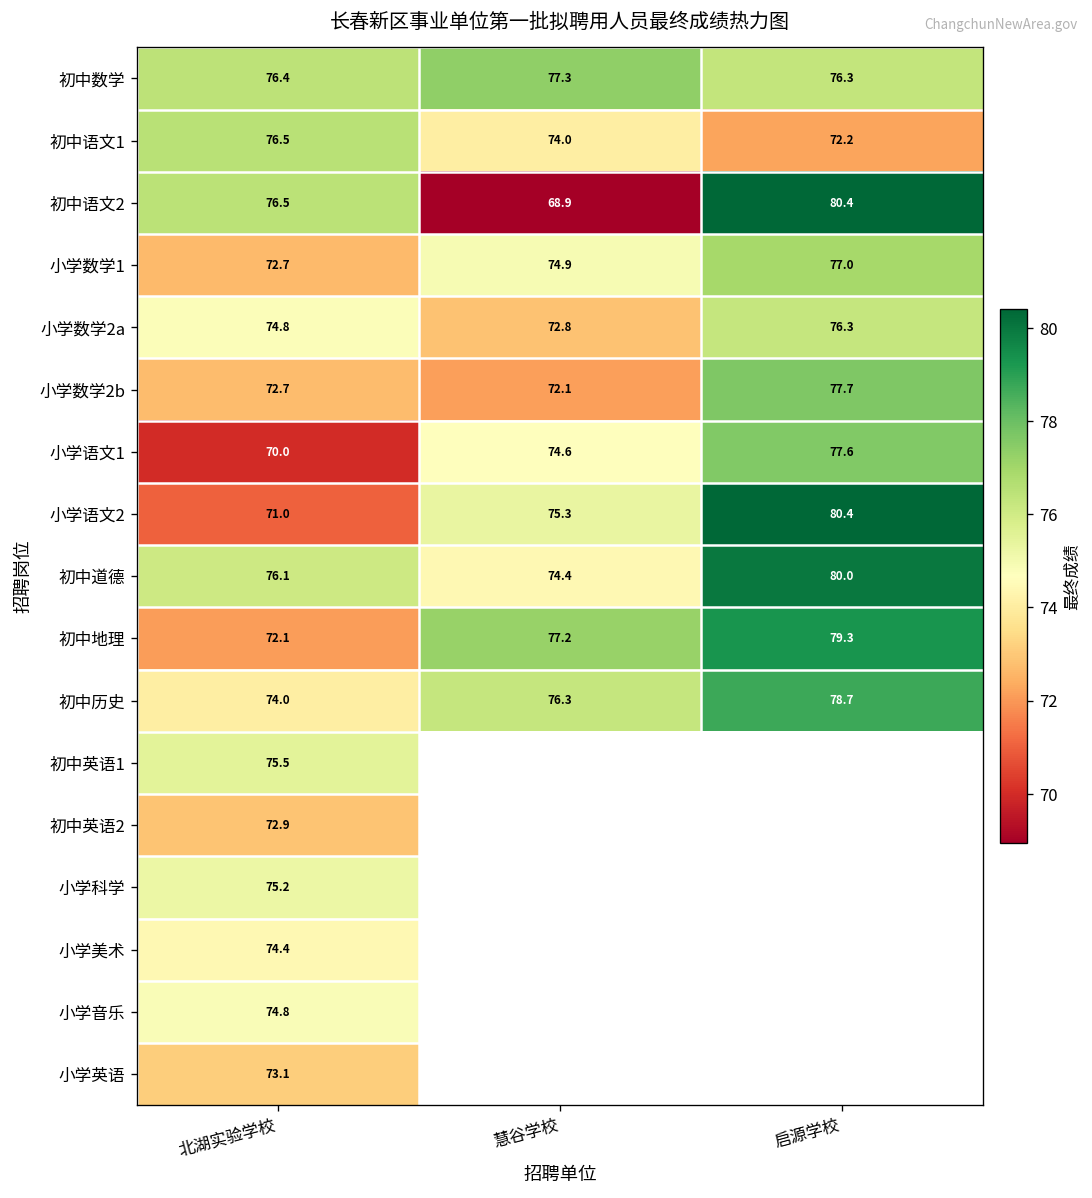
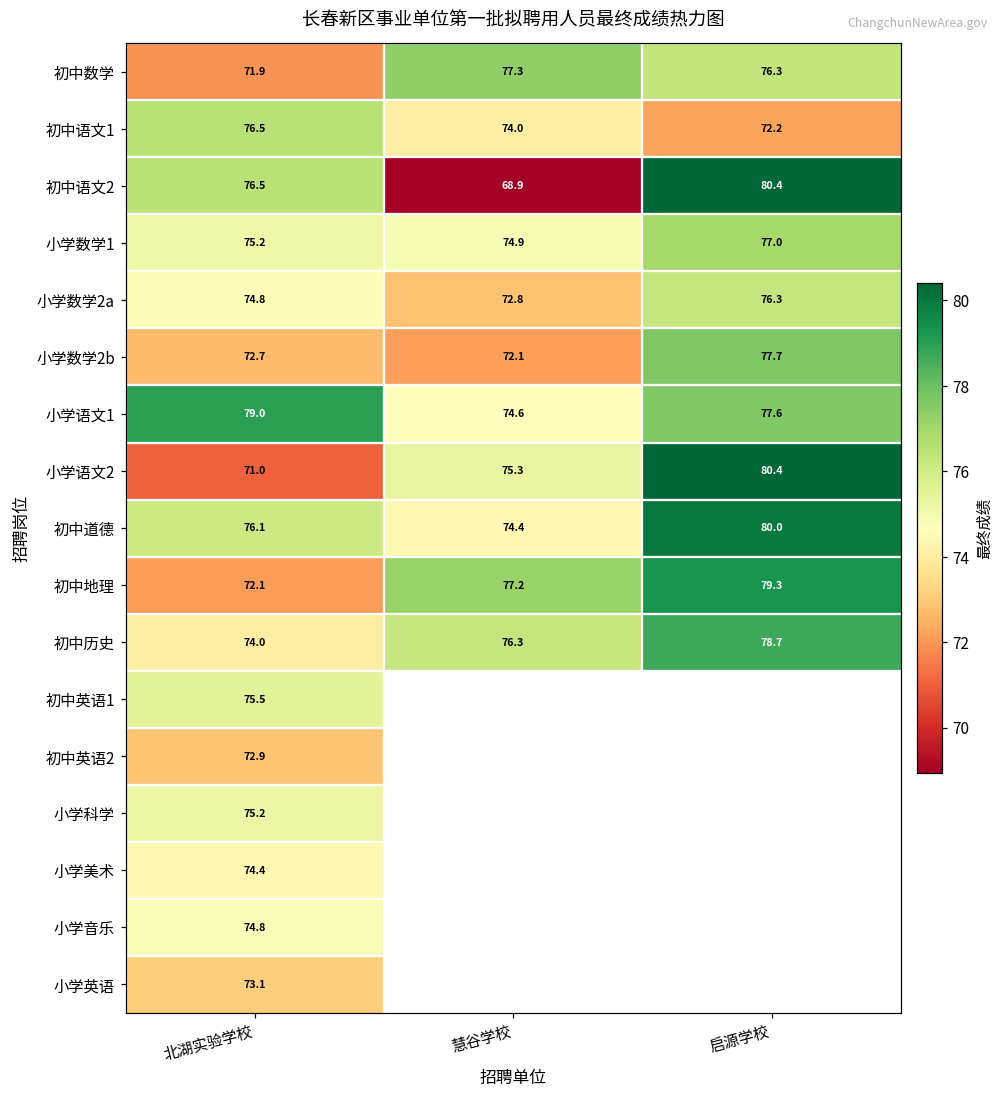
  {
    "初中数学": {
-     "北湖实验学校": 76.4,
+     "北湖实验学校": 71.9,
      "慧谷学校": 77.3,
      "启源学校": 76.3
    },
    "初中语文1": {
      "北湖实验学校": 76.5,
      "慧谷学校": 74.0,
      "启源学校": 72.2
    },
    "初中语文2": {
      "北湖实验学校": 76.5,
      "慧谷学校": 68.9,
      "启源学校": 80.4
    },
    "小学数学1": {
-     "北湖实验学校": 72.7,
+     "北湖实验学校": 75.2,
      "慧谷学校": 74.9,
      "启源学校": 77.0
    },
    "小学数学2a": {
      "北湖实验学校": 74.8,
      "慧谷学校": 72.8,
      "启源学校": 76.3
    },
    "小学数学2b": {
      "北湖实验学校": 72.7,
      "慧谷学校": 72.1,
      "启源学校": 77.7
    },
    "小学语文1": {
-     "北湖实验学校": 70.0,
+     "北湖实验学校": 79.0,
      "慧谷学校": 74.6,
      "启源学校": 77.6
    },
    "小学语文2": {
      "北湖实验学校": 71.0,
      "慧谷学校": 75.3,
      "启源学校": 80.4
    },
    "初中道德": {
      "北湖实验学校": 76.1,
      "慧谷学校": 74.4,
      "启源学校": 80.0
    },
    "初中地理": {
      "北湖实验学校": 72.1,
      "慧谷学校": 77.2,
      "启源学校": 79.3
    },
    "初中历史": {
      "北湖实验学校": 74.0,
      "慧谷学校": 76.3,
      "启源学校": 78.7
    },
    "初中英语1": {
      "北湖实验学校": 75.5
    },
    "初中英语2": {
      "北湖实验学校": 72.9
    },
    "小学科学": {
      "北湖实验学校": 75.2
    },
    "小学美术": {
      "北湖实验学校": 74.4
    },
    "小学音乐": {
      "北湖实验学校": 74.8
    },
    "小学英语": {
      "北湖实验学校": 73.1
    }
  }
